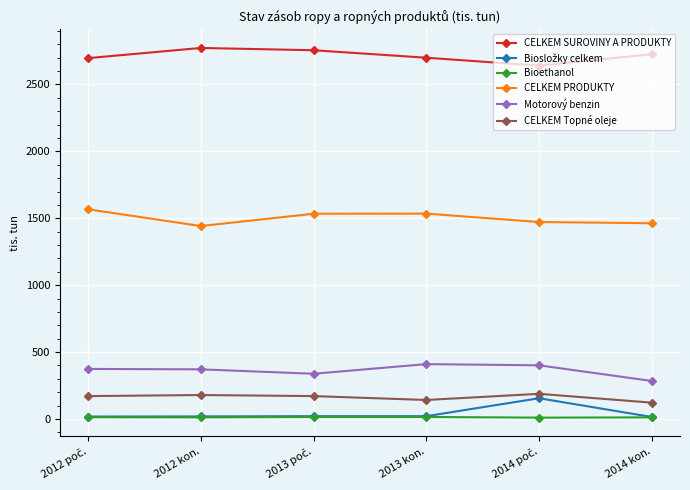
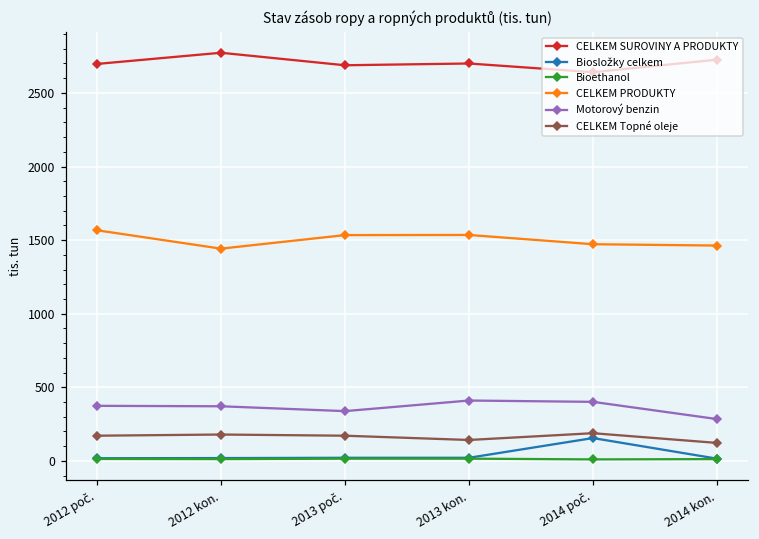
  {
    "CELKEM SUROVINY A PRODUKTY": {
      "2012 poč.": 2700,
      "2012 kon.": 2770,
-     "2013 poč.": 2760,
+     "2013 poč.": 2690,
      "2013 kon.": 2700
    },
    "Biosložky celkem": {
      "2014 poč.": 160
    },
    "Bioethanol": {
      "2014 poč.": 10
    },
    "CELKEM PRODUKTY": {
      "2012 poč.": 1570,
      "2012 kon.": 1440,
      "2013 poč.": 1530,
      "2013 kon.": 1540,
      "2014 poč.": 1470,
      "2014 kon.": 1460
    },
    "Motorový benzin": {
      "2012 poč.": 370,
      "2012 kon.": 370,
      "2013 poč.": 340,
      "2013 kon.": 410,
      "2014 poč.": 400,
      "2014 kon.": 280
    },
    "CELKEM Topné oleje": {
      "2012 poč.": 170,
      "2012 kon.": 180,
      "2013 poč.": 170,
      "2013 kon.": 140,
      "2014 poč.": 190,
      "2014 kon.": 120
    }
  }
